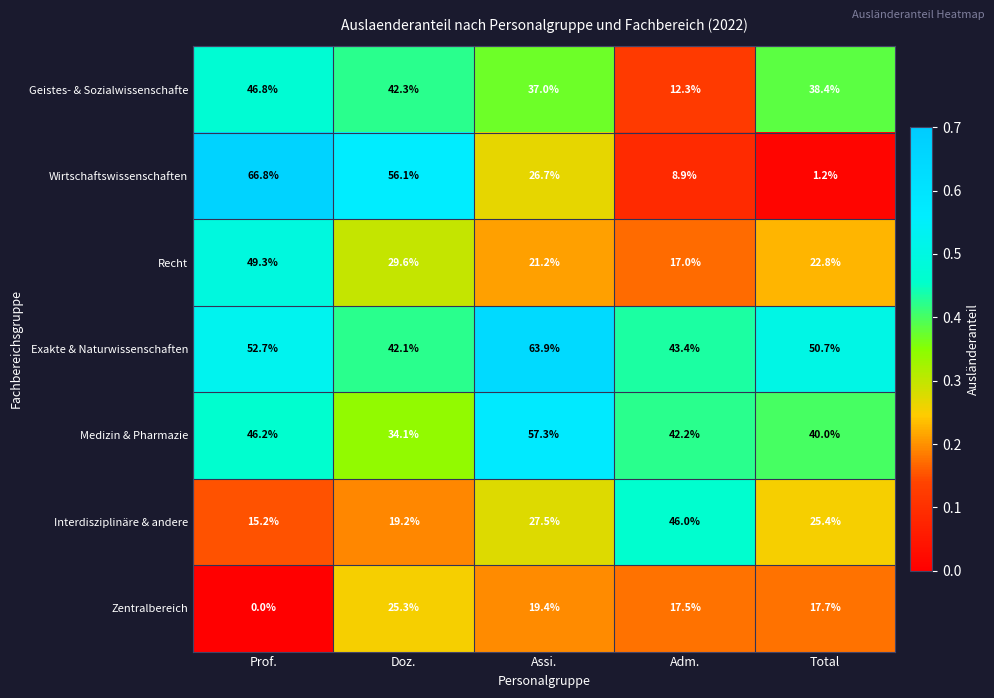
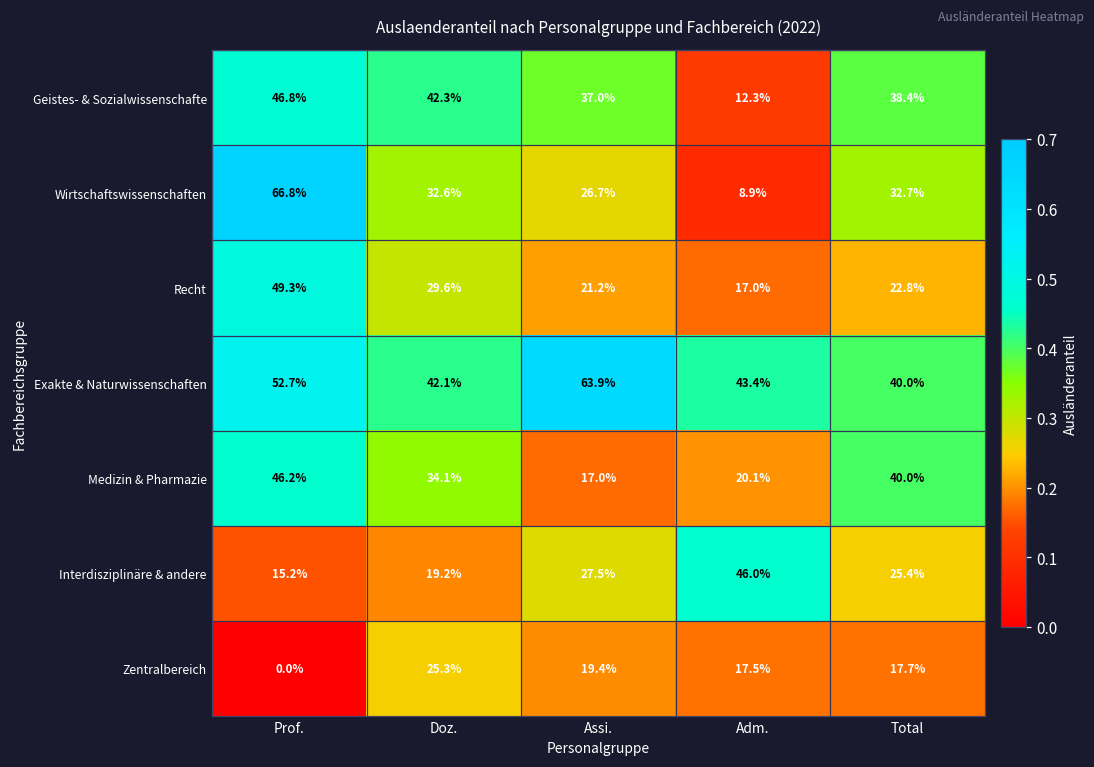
  {
    "Geistes- & Sozialwissenschafte": {
      "Prof.": "46.8%",
      "Doz.": "42.3%",
      "Assi.": "37.0%",
      "Adm.": "12.3%",
      "Total": "38.4%"
    },
    "Wirtschaftswissenschaften": {
      "Prof.": "66.8%",
-     "Doz.": "56.1%",
+     "Doz.": "32.6%",
      "Assi.": "26.7%",
      "Adm.": "8.9%",
-     "Total": "1.2%"
+     "Total": "32.7%"
    },
    "Recht": {
      "Prof.": "49.3%",
      "Doz.": "29.6%",
      "Assi.": "21.2%",
      "Adm.": "17.0%",
      "Total": "22.8%"
    },
    "Exakte & Naturwissenschaften": {
      "Prof.": "52.7%",
      "Doz.": "42.1%",
      "Assi.": "63.9%",
      "Adm.": "43.4%",
-     "Total": "50.7%"
+     "Total": "40.0%"
    },
    "Medizin & Pharmazie": {
      "Prof.": "46.2%",
      "Doz.": "34.1%",
-     "Assi.": "57.3%",
-     "Adm.": "42.2%",
+     "Assi.": "17.0%",
+     "Adm.": "20.1%",
      "Total": "40.0%"
    },
    "Interdisziplinäre & andere": {
      "Prof.": "15.2%",
      "Doz.": "19.2%",
      "Assi.": "27.5%",
      "Adm.": "46.0%",
      "Total": "25.4%"
    },
    "Zentralbereich": {
      "Prof.": "0.0%",
      "Doz.": "25.3%",
      "Assi.": "19.4%",
      "Adm.": "17.5%",
      "Total": "17.7%"
    }
  }
